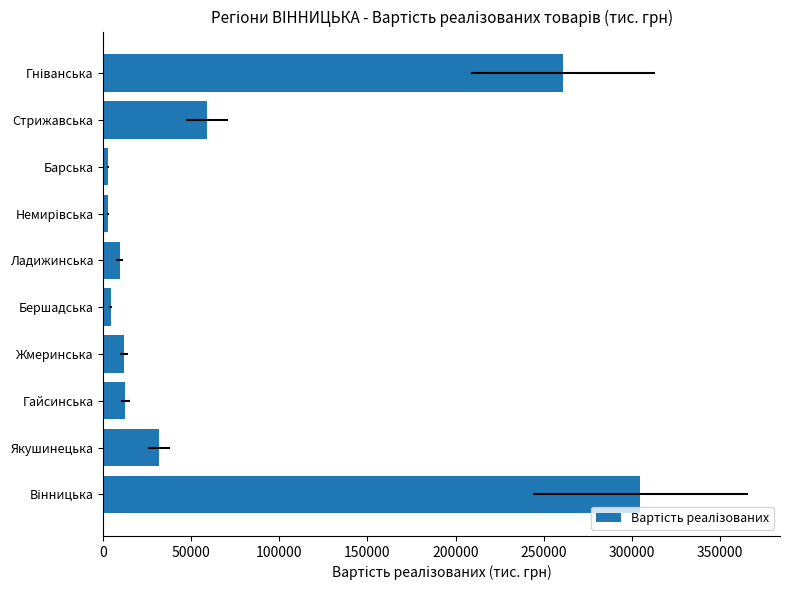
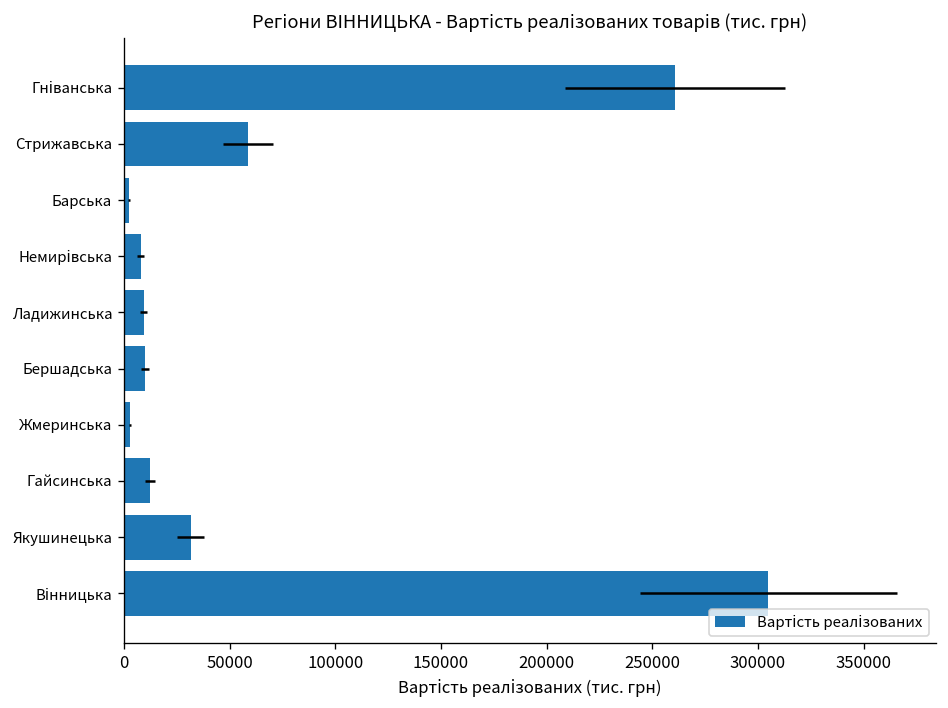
  {
    "Гніванська": 261000,
    "Стрижавська": 59000,
    "Барська": 3000,
-   "Немирівська": 3000,
+   "Немирівська": 8000,
    "Ладижинська": 9000,
-   "Бершадська": 4000,
-   "Жмеринська": 12000,
+   "Бершадська": 10000,
+   "Жмеринська": 3000,
    "Гайсинська": 12000,
    "Якушинецька": 32000,
    "Вінницька": 305000
  }
